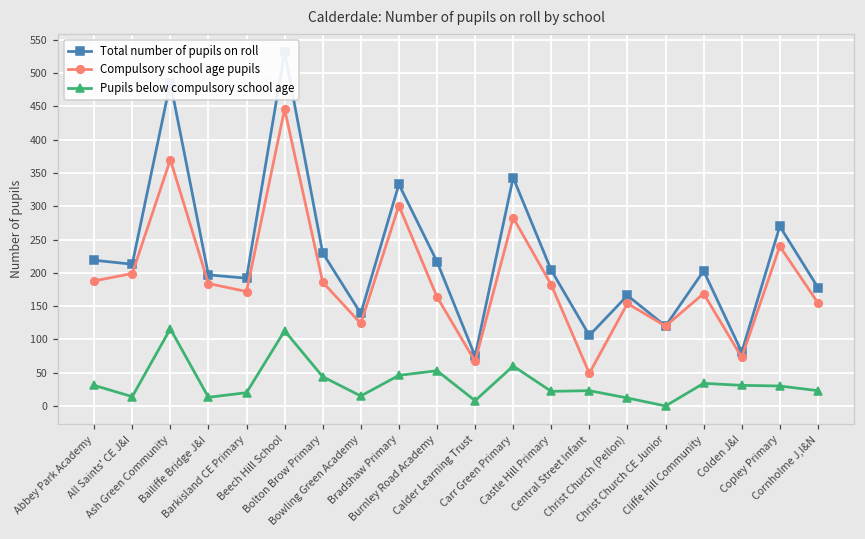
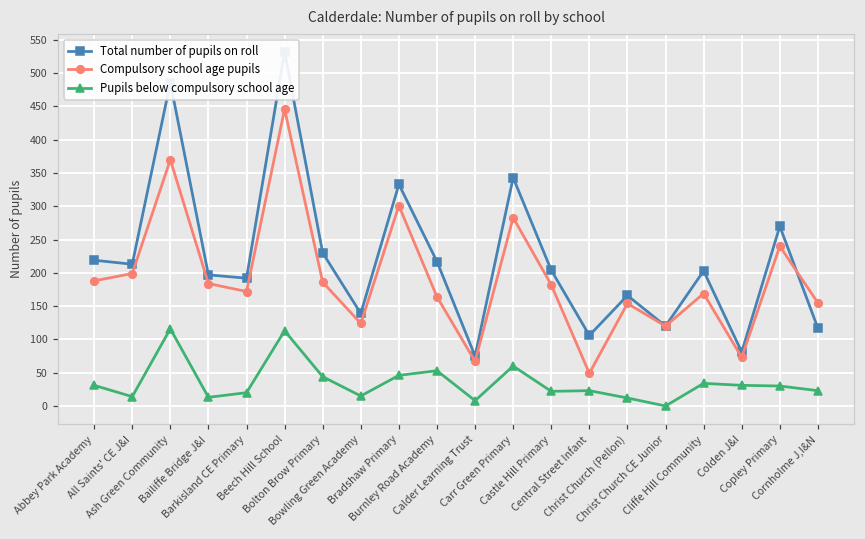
  {
    "Total number of pupils on roll": {
      "Abbey Park Academy": 220,
      "All Saints' CE J&I": 210,
      "Bailiffe Bridge J&I": 200,
      "Barkisland CE Primary": 190,
      "Bolton Brow Primary": 230,
      "Bowling Green Academy": 140,
      "Bradshaw Primary": 330,
      "Burnley Road Academy": 220,
      "Calder Learning Trust": 80,
      "Carr Green Primary": 340,
      "Castle Hill Primary": 200,
      "Central Street Infant": 110,
      "Christ Church (Pellon)": 170,
      "Cliffe Hill Community": 200,
      "Colden J&I": 80,
      "Copley Primary": 270,
-     "Cornholme J,I&N": 180
+     "Cornholme J,I&N": 120
    },
    "Compulsory school age pupils": {
      "Abbey Park Academy": 190,
      "All Saints' CE J&I": 200,
      "Ash Green Community": 370,
      "Bailiffe Bridge J&I": 180,
      "Barkisland CE Primary": 170,
      "Beech Hill School": 450,
      "Bolton Brow Primary": 190,
      "Bowling Green Academy": 120,
      "Bradshaw Primary": 300,
      "Burnley Road Academy": 160,
      "Calder Learning Trust": 70,
      "Carr Green Primary": 280,
      "Castle Hill Primary": 180,
      "Central Street Infant": 50,
      "Christ Church (Pellon)": 150,
      "Cliffe Hill Community": 170,
      "Colden J&I": 70,
      "Copley Primary": 240,
      "Cornholme J,I&N": 160
    },
    "Pupils below compulsory school age": {
      "Abbey Park Academy": 30,
      "All Saints' CE J&I": 10,
      "Ash Green Community": 120,
      "Bailiffe Bridge J&I": 10,
      "Barkisland CE Primary": 20,
      "Beech Hill School": 110,
      "Bolton Brow Primary": 40,
      "Bowling Green Academy": 20,
      "Bradshaw Primary": 50,
      "Burnley Road Academy": 50,
      "Calder Learning Trust": 10,
      "Carr Green Primary": 60,
      "Castle Hill Primary": 20,
      "Central Street Infant": 20,
      "Christ Church (Pellon)": 10,
      "Christ Church CE Junior": 0,
      "Cliffe Hill Community": 30,
      "Colden J&I": 30,
      "Copley Primary": 30,
      "Cornholme J,I&N": 20
    }
  }
